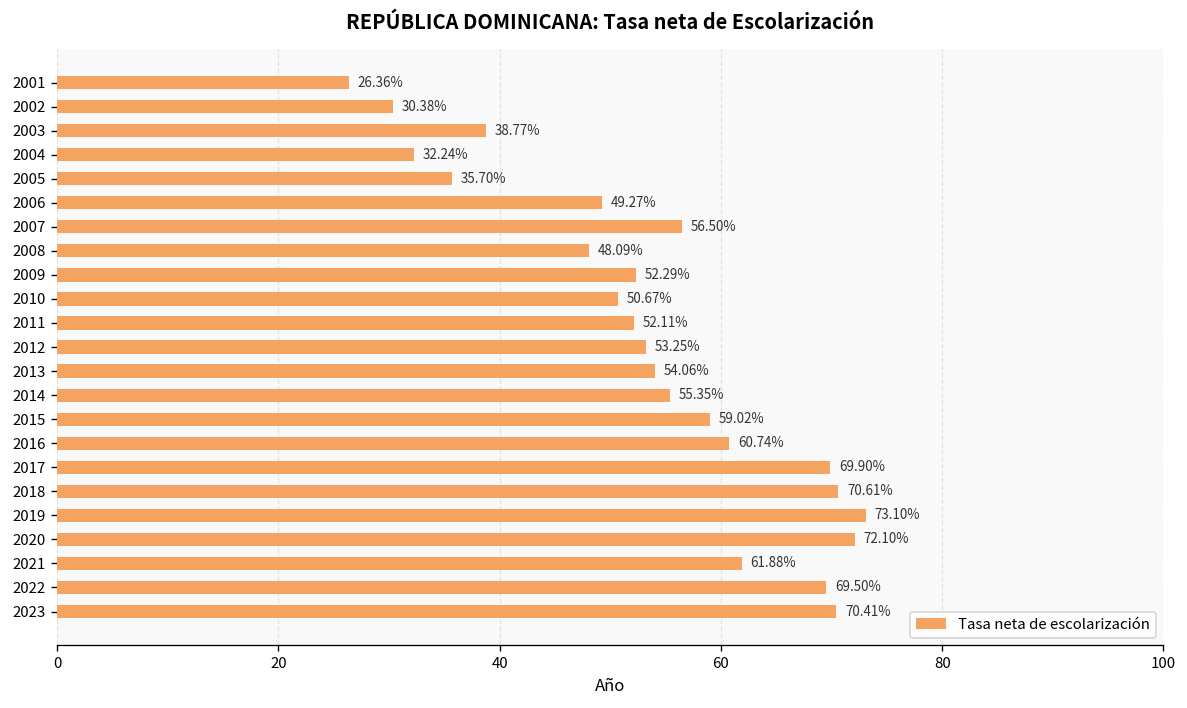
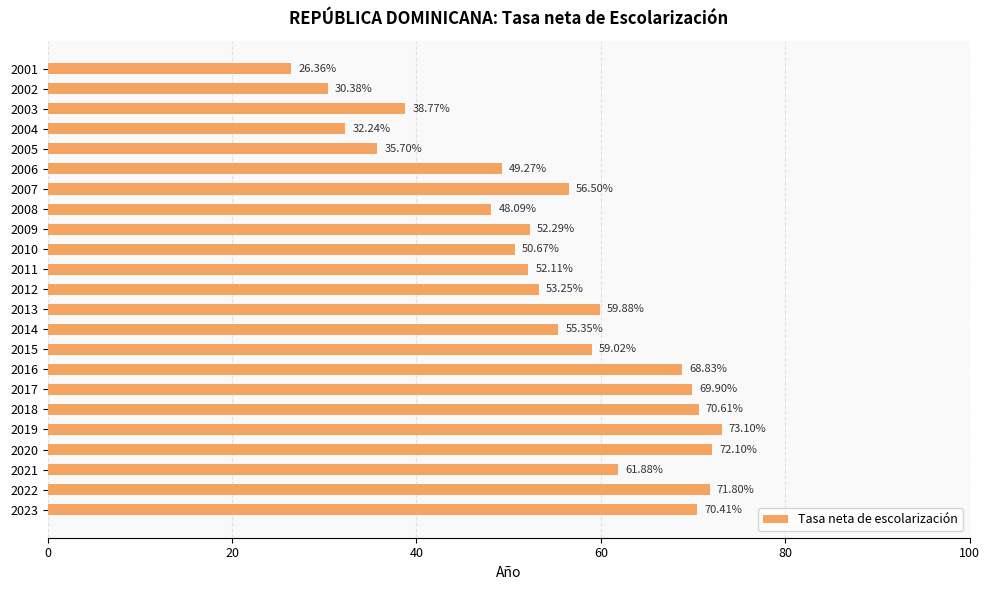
  {
    "2001": "26.36%",
    "2002": "30.38%",
    "2003": "38.77%",
    "2004": "32.24%",
    "2005": "35.70%",
    "2006": "49.27%",
    "2007": "56.50%",
    "2008": "48.09%",
    "2009": "52.29%",
    "2010": "50.67%",
    "2011": "52.11%",
    "2012": "53.25%",
-   "2013": "54.06%",
+   "2013": "59.88%",
    "2014": "55.35%",
    "2015": "59.02%",
-   "2016": "60.74%",
+   "2016": "68.83%",
    "2017": "69.90%",
    "2018": "70.61%",
    "2019": "73.10%",
    "2020": "72.10%",
    "2021": "61.88%",
-   "2022": "69.50%",
+   "2022": "71.80%",
    "2023": "70.41%"
  }
